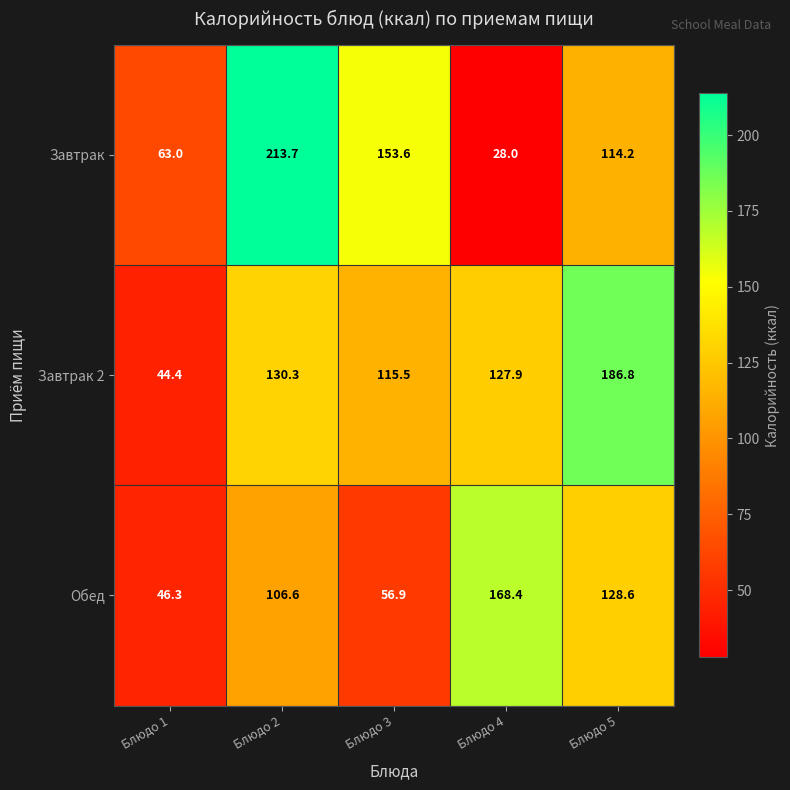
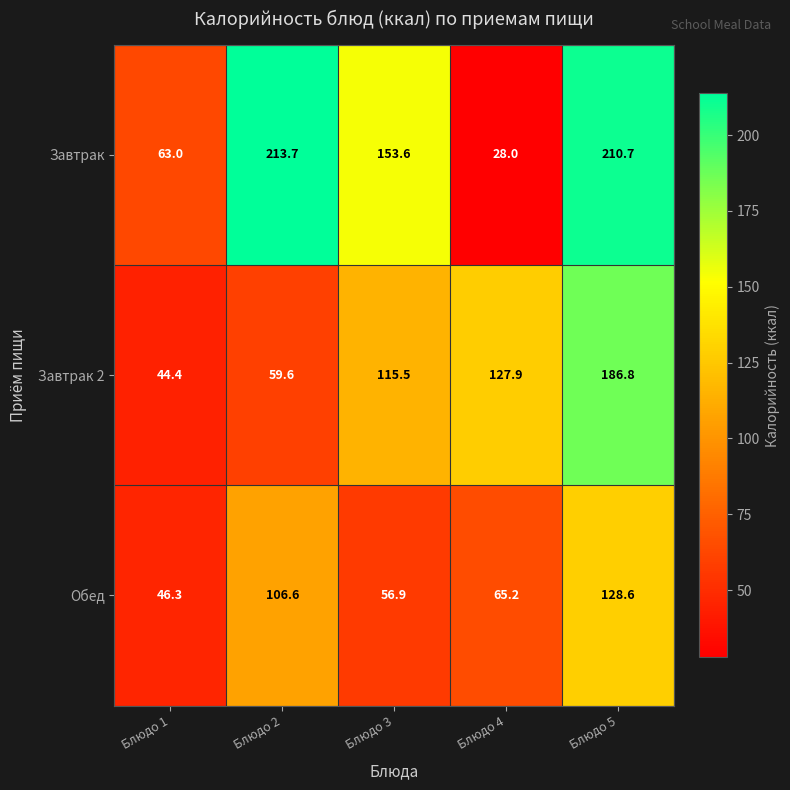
  {
    "Завтрак": {
      "Блюдо 1": 63.0,
      "Блюдо 2": 213.7,
      "Блюдо 3": 153.6,
      "Блюдо 4": 28.0,
-     "Блюдо 5": 114.2
+     "Блюдо 5": 210.7
    },
    "Завтрак 2": {
      "Блюдо 1": 44.4,
-     "Блюдо 2": 130.3,
+     "Блюдо 2": 59.6,
      "Блюдо 3": 115.5,
      "Блюдо 4": 127.9,
      "Блюдо 5": 186.8
    },
    "Обед": {
      "Блюдо 1": 46.3,
      "Блюдо 2": 106.6,
      "Блюдо 3": 56.9,
-     "Блюдо 4": 168.4,
+     "Блюдо 4": 65.2,
      "Блюдо 5": 128.6
    }
  }
